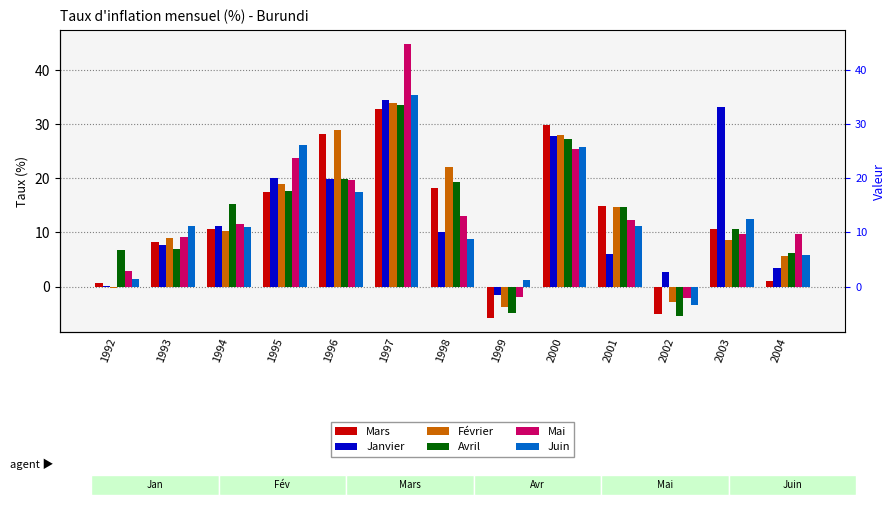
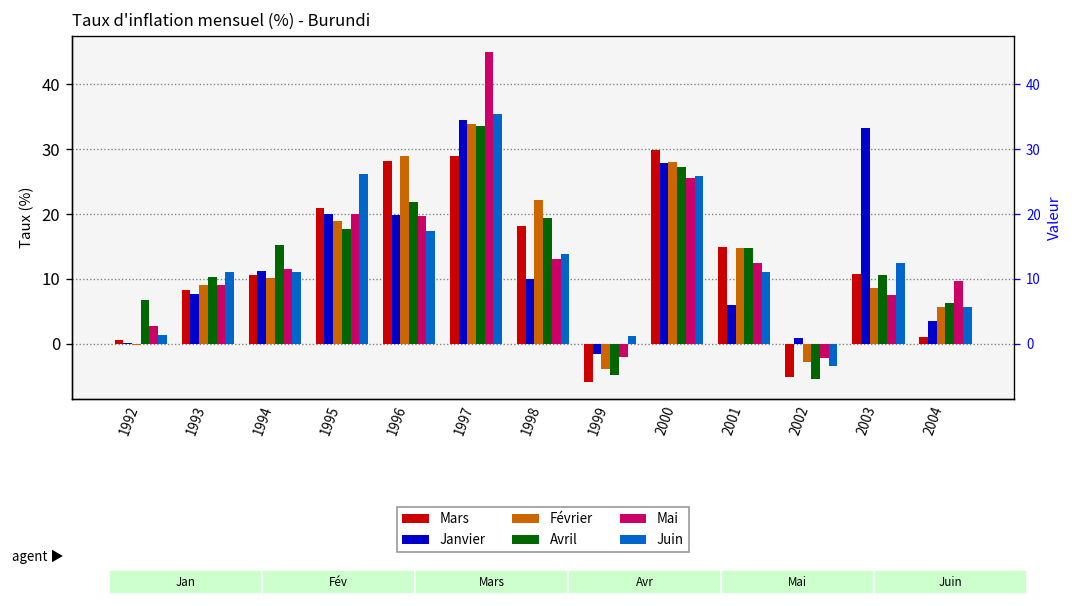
  {
    "Mars": {
      "1992": 1,
      "1993": 8,
      "1994": 11,
-     "1995": 18,
+     "1995": 21,
      "1996": 28,
-     "1997": 33,
+     "1997": 29,
      "1998": 18,
      "1999": -6,
      "2000": 30,
      "2001": 15,
      "2002": -5,
      "2003": 11,
      "2004": 1
    },
    "Janvier": {
      "1993": 8,
      "1994": 11,
      "1995": 20,
      "1996": 20,
      "1997": 35,
      "1998": 10,
      "1999": -2,
      "2000": 28,
      "2001": 6,
-     "2002": 3,
+     "2002": 1,
      "2003": 33,
      "2004": 3
    },
    "Février": {
      "1993": 9,
      "1994": 10,
      "1995": 19,
      "1996": 29,
      "1997": 34,
      "1998": 22,
      "1999": -4,
      "2000": 28,
      "2001": 15,
      "2002": -3,
      "2003": 9,
      "2004": 6
    },
    "Avril": {
      "1992": 7,
-     "1993": 7,
+     "1993": 10,
      "1994": 15,
      "1995": 18,
-     "1996": 20,
+     "1996": 22,
      "1997": 34,
      "1998": 19,
      "1999": -5,
      "2000": 27,
      "2001": 15,
      "2002": -5,
      "2003": 11,
      "2004": 6
    },
    "Mai": {
      "1992": 3,
      "1993": 9,
      "1994": 12,
-     "1995": 24,
+     "1995": 20,
      "1996": 20,
      "1997": 45,
      "1998": 13,
      "1999": -2,
      "2000": 26,
      "2001": 12,
      "2002": -2,
-     "2003": 10,
+     "2003": 8,
      "2004": 10
    },
    "Juin": {
      "1992": 1,
      "1993": 11,
      "1994": 11,
      "1995": 26,
      "1996": 17,
      "1997": 35,
-     "1998": 9,
+     "1998": 14,
      "1999": 1,
      "2000": 26,
      "2001": 11,
      "2002": -3,
      "2003": 12,
      "2004": 6
    }
  }
